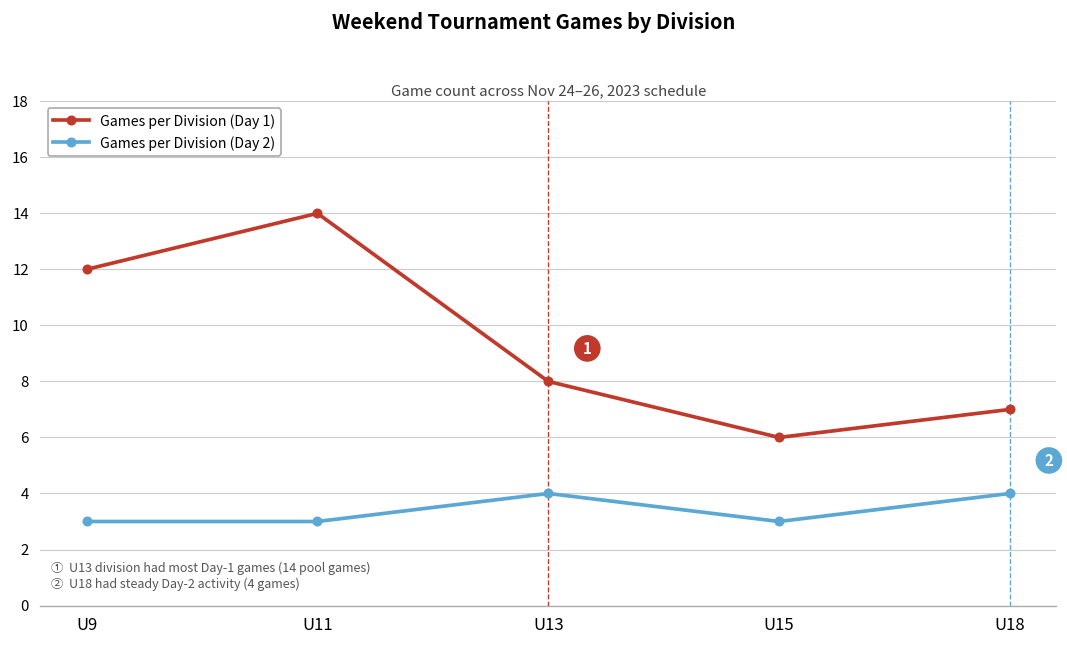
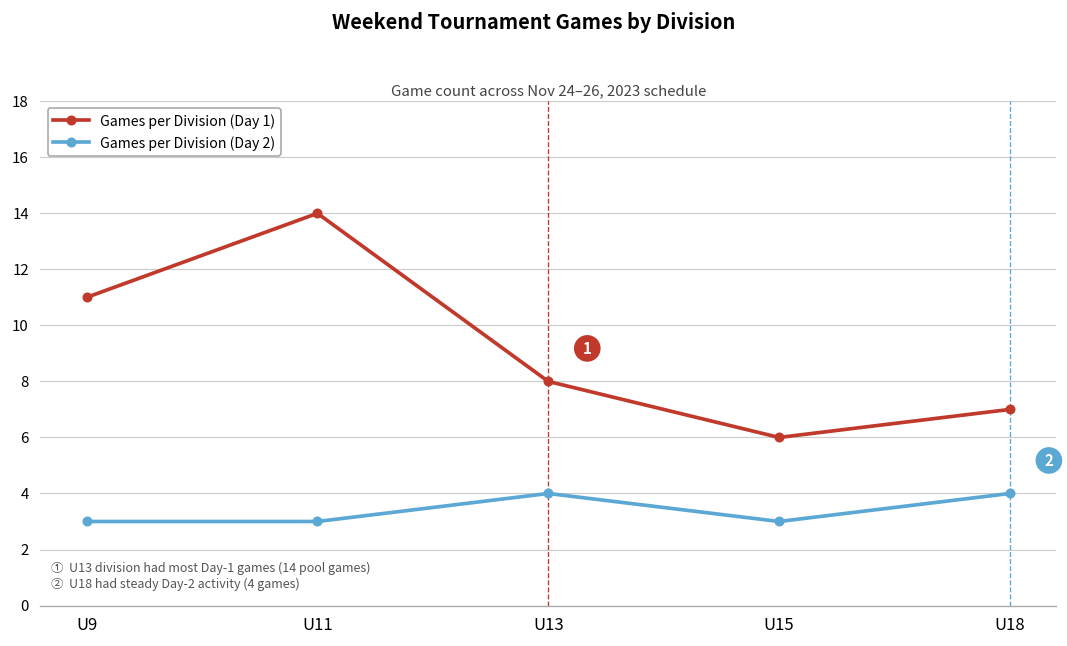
  {
    "Games per Division (Day 1)": {
-     "U9": 12,
+     "U9": 11,
      "U11": 14,
      "U13": 8,
      "U15": 6,
      "U18": 7
    },
    "Games per Division (Day 2)": {
      "U9": 3,
      "U11": 3,
      "U13": 4,
      "U15": 3,
      "U18": 4
    }
  }
